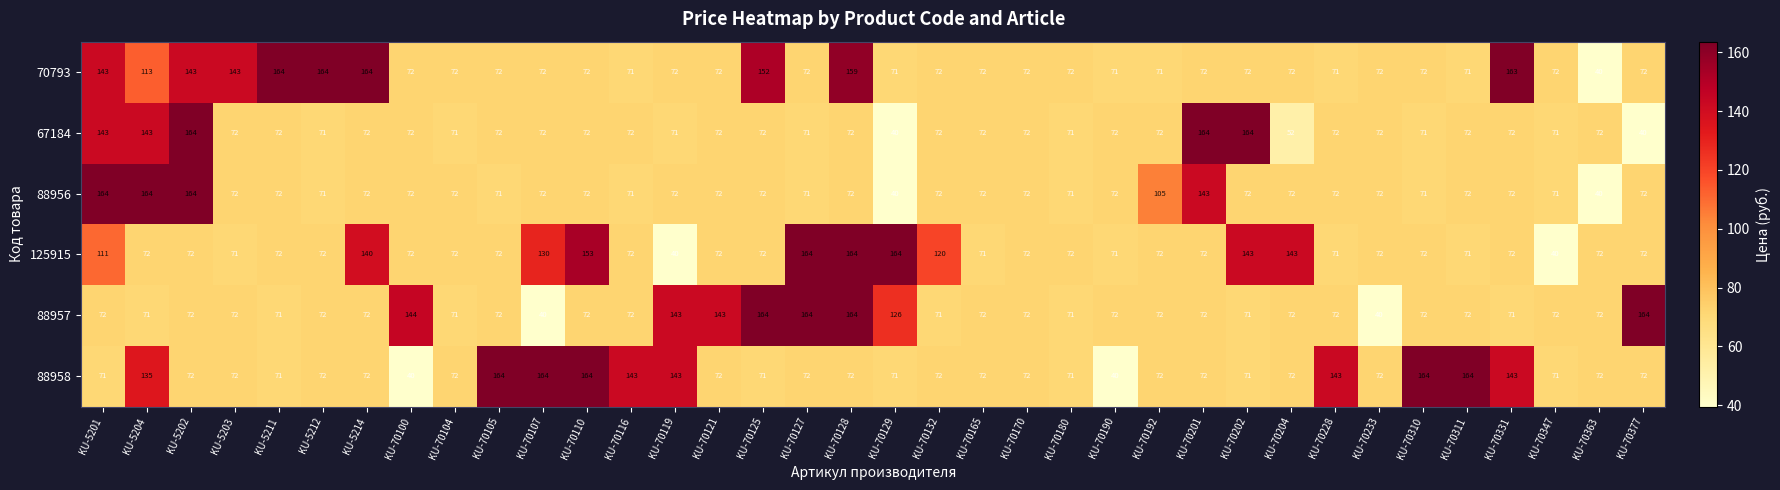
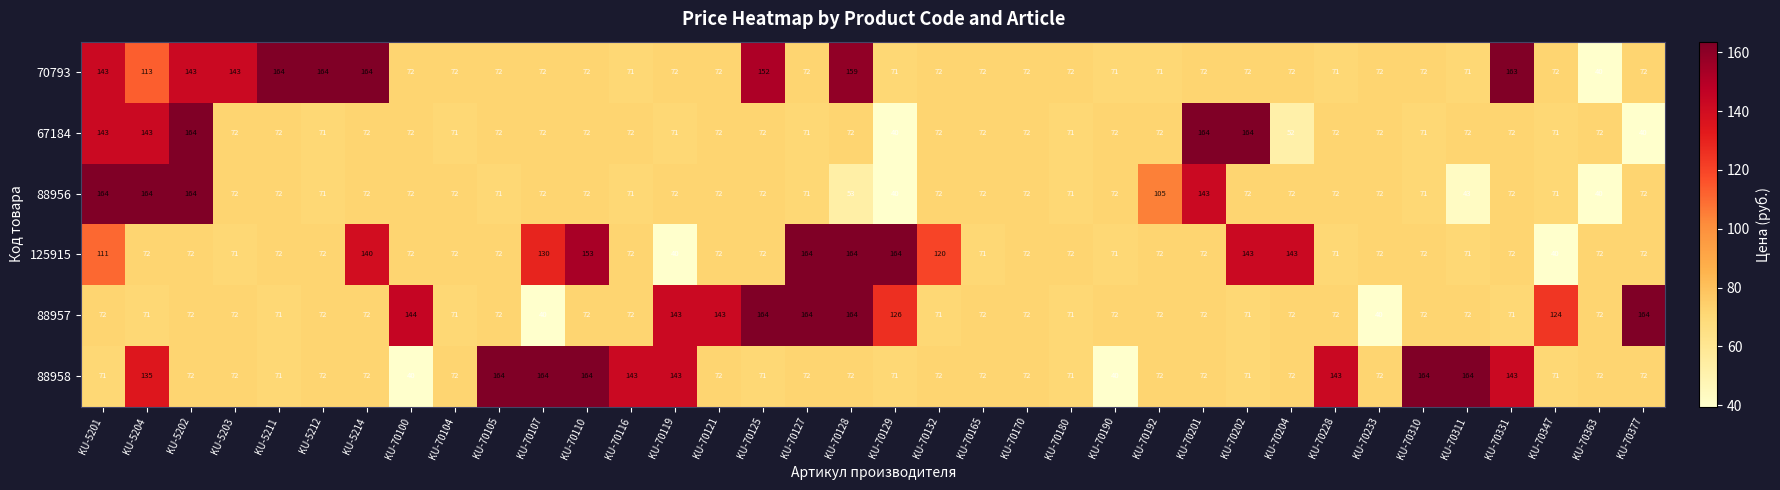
  {
    "88956": {
      "KU-5201": 164,
      "KU-5204": 164,
      "KU-5202": 164,
      "KU-5203": 72,
      "KU-5211": 72,
      "KU-5212": 71,
      "KU-5214": 72,
      "KU-70100": 72,
      "KU-70104": 72,
      "KU-70105": 71,
      "KU-70107": 72,
      "KU-70110": 72,
      "KU-70116": 71,
      "KU-70119": 72,
      "KU-70121": 72,
      "KU-70125": 72,
      "KU-70127": 71,
-     "KU-70128": 72,
+     "KU-70128": 53,
      "KU-70132": 72,
      "KU-70165": 72,
      "KU-70170": 72,
      "KU-70180": 71,
      "KU-70190": 72,
      "KU-70192": 105,
      "KU-70201": 143,
      "KU-70202": 72,
      "KU-70204": 72,
      "KU-70228": 72,
      "KU-70233": 72,
      "KU-70310": 71,
-     "KU-70311": 72,
+     "KU-70311": 43,
      "KU-70331": 72,
      "KU-70347": 71,
      "KU-70377": 72
    },
    "88957": {
      "KU-5201": 72,
      "KU-5204": 71,
      "KU-5202": 72,
      "KU-5203": 72,
      "KU-5211": 71,
      "KU-5212": 72,
      "KU-5214": 72,
      "KU-70100": 144,
      "KU-70104": 71,
      "KU-70105": 72,
      "KU-70110": 72,
      "KU-70116": 72,
      "KU-70119": 143,
      "KU-70121": 143,
      "KU-70125": 164,
      "KU-70127": 164,
      "KU-70128": 164,
      "KU-70129": 126,
      "KU-70132": 71,
      "KU-70165": 72,
      "KU-70170": 72,
      "KU-70180": 71,
      "KU-70190": 72,
      "KU-70192": 72,
      "KU-70201": 72,
      "KU-70202": 71,
      "KU-70204": 72,
      "KU-70228": 72,
      "KU-70310": 72,
      "KU-70311": 72,
      "KU-70331": 71,
-     "KU-70347": 72,
+     "KU-70347": 124,
      "KU-70363": 72,
      "KU-70377": 164
    }
  }
